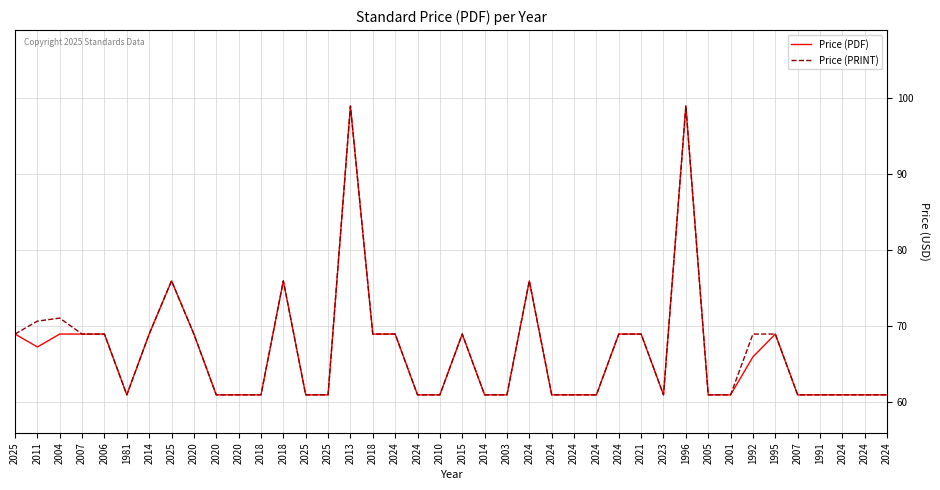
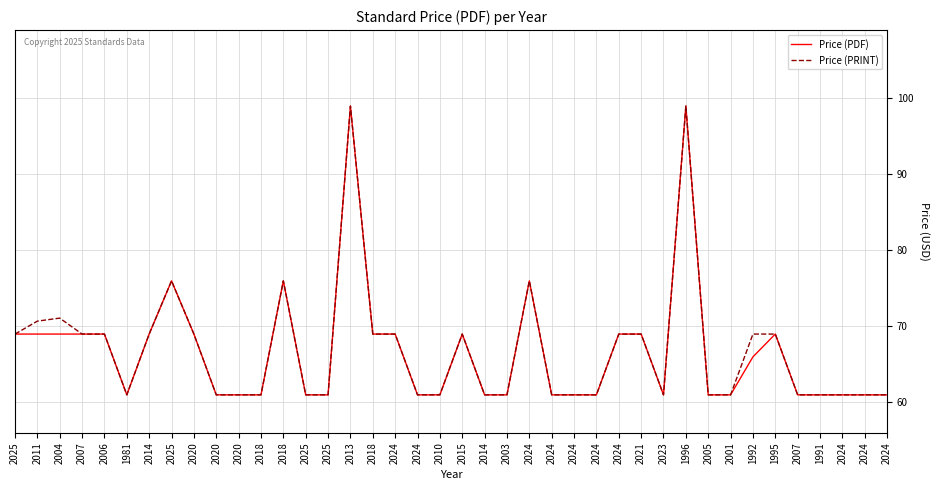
  {
    "Price (PDF)": {
-     "2011": 67,
+     "2011": 69,
      "2004": 69,
      "1992": 66
    },
    "Price (PRINT)": {
      "2011": 71,
      "2004": 71,
      "1992": 69
    }
  }
